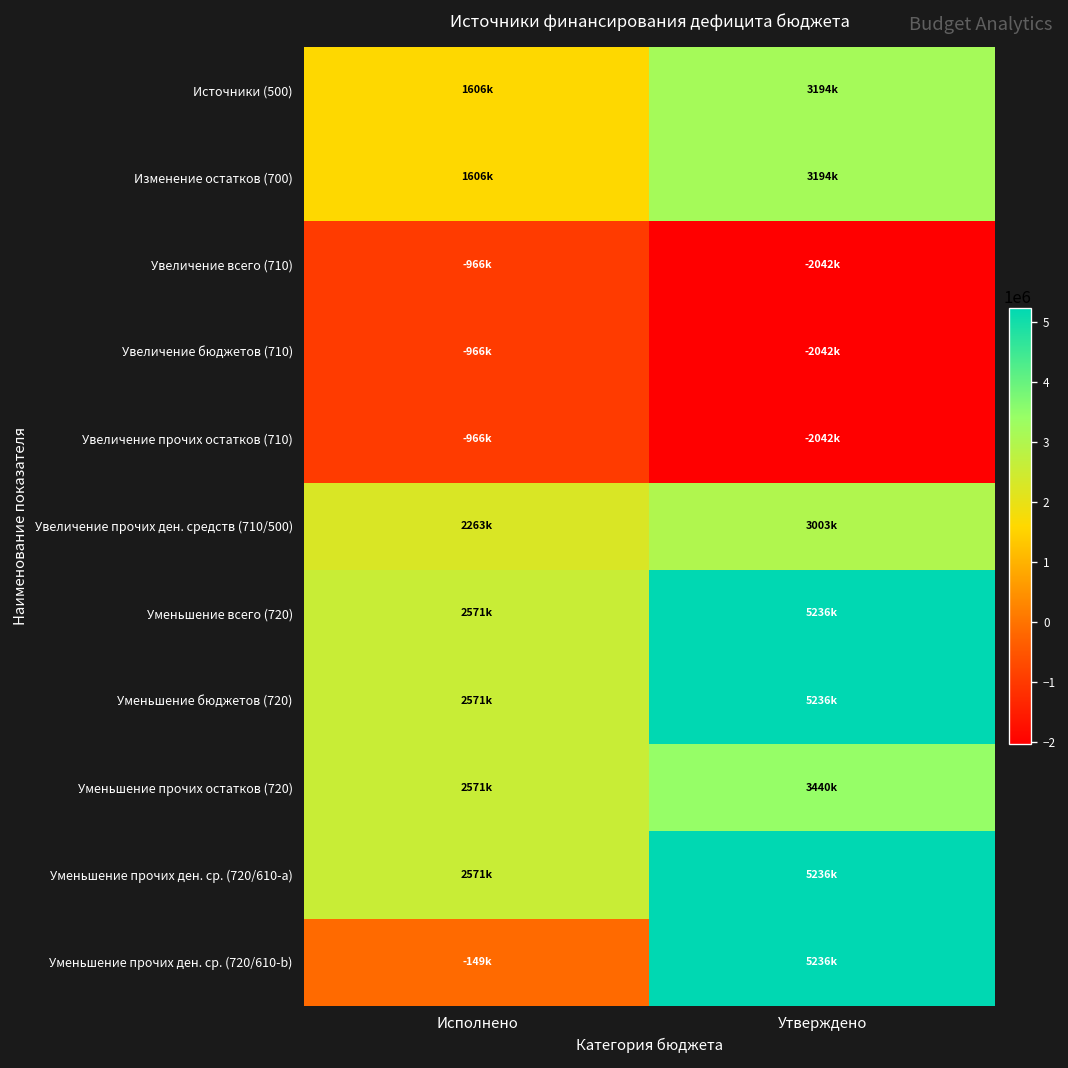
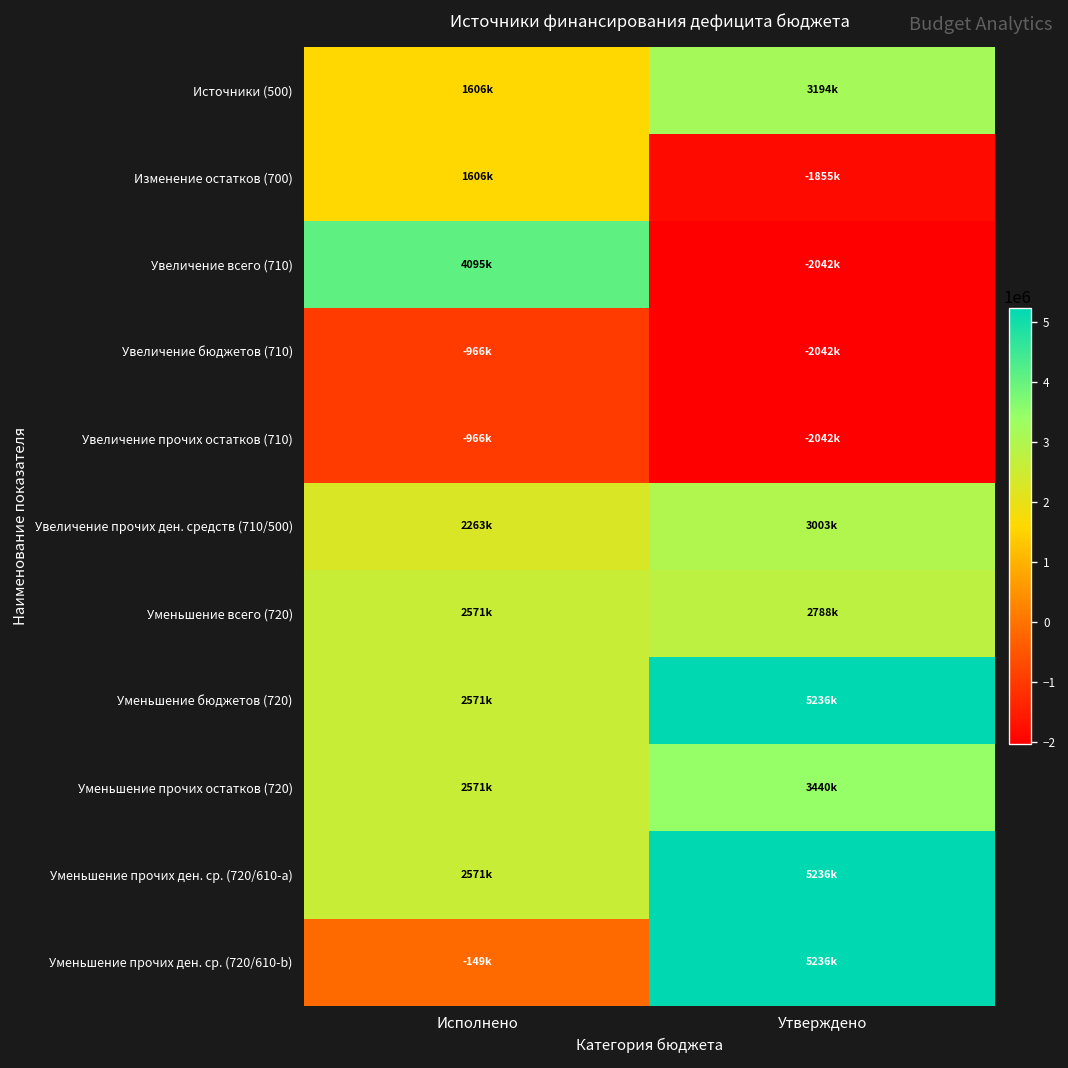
  {
    "Источники (500)": {
      "Исполнено": "1606k",
      "Утверждено": "3194k"
    },
    "Изменение остатков (700)": {
      "Исполнено": "1606k",
-     "Утверждено": "3194k"
+     "Утверждено": "-1855k"
    },
    "Увеличение всего (710)": {
-     "Исполнено": "-966k",
+     "Исполнено": "4095k",
      "Утверждено": "-2042k"
    },
    "Увеличение бюджетов (710)": {
      "Исполнено": "-966k",
      "Утверждено": "-2042k"
    },
    "Увеличение прочих остатков (710)": {
      "Исполнено": "-966k",
      "Утверждено": "-2042k"
    },
    "Увеличение прочих ден. средств (710/500)": {
      "Исполнено": "2263k",
      "Утверждено": "3003k"
    },
    "Уменьшение всего (720)": {
      "Исполнено": "2571k",
-     "Утверждено": "5236k"
+     "Утверждено": "2788k"
    },
    "Уменьшение бюджетов (720)": {
      "Исполнено": "2571k",
      "Утверждено": "5236k"
    },
    "Уменьшение прочих остатков (720)": {
      "Исполнено": "2571k",
      "Утверждено": "3440k"
    },
    "Уменьшение прочих ден. ср. (720/610-a)": {
      "Исполнено": "2571k",
      "Утверждено": "5236k"
    },
    "Уменьшение прочих ден. ср. (720/610-b)": {
      "Исполнено": "-149k",
      "Утверждено": "5236k"
    }
  }
